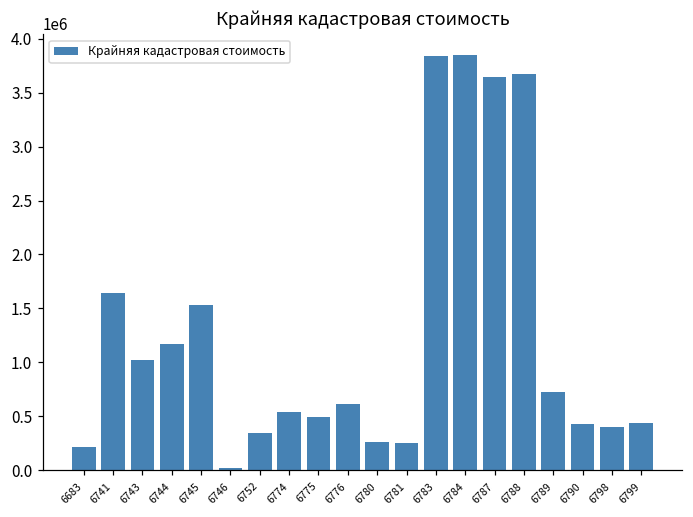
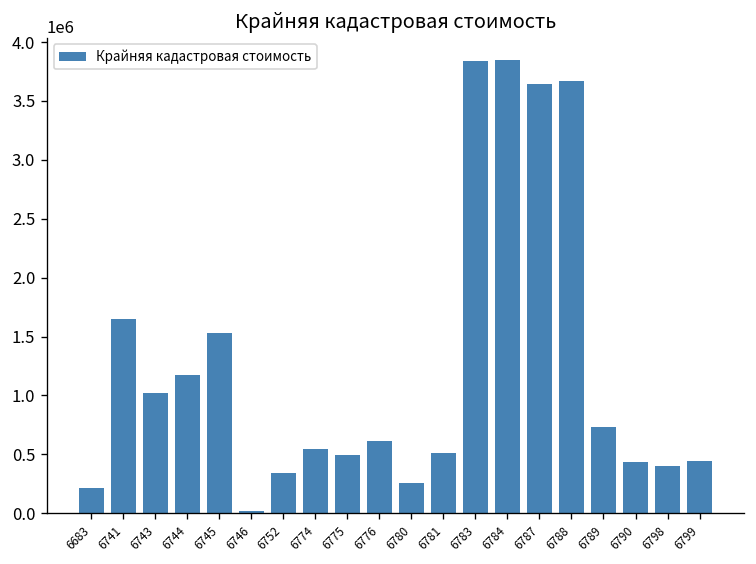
  {
    "6683": 200000,
    "6741": 1600000,
    "6743": 1000000,
    "6744": 1200000,
    "6745": 1500000,
    "6752": 300000,
    "6774": 500000,
    "6775": 500000,
    "6776": 600000,
    "6780": 300000,
-   "6781": 300000,
+   "6781": 500000,
    "6783": 3800000,
    "6784": 3800000,
    "6787": 3600000,
    "6788": 3700000,
    "6789": 700000,
    "6790": 400000,
    "6798": 400000,
    "6799": 400000
  }
